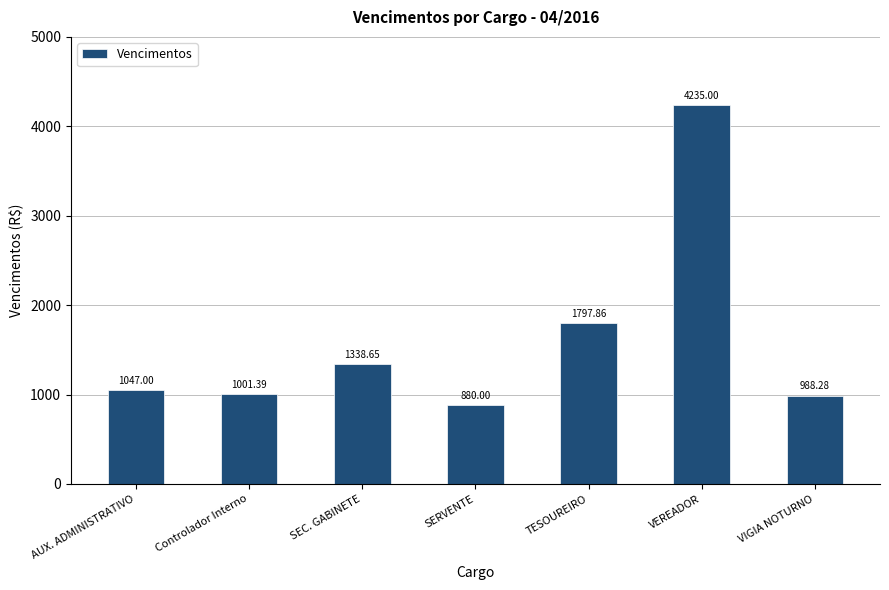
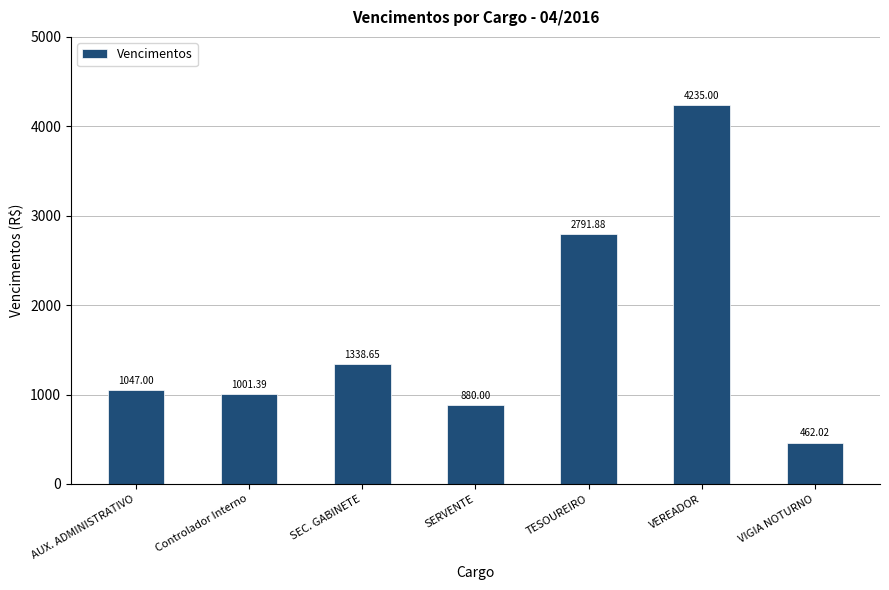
  {
    "AUX. ADMINISTRATIVO": 1047.00,
    "Controlador Interno": 1001.39,
    "SEC. GABINETE": 1338.65,
    "SERVENTE": 880.00,
-   "TESOUREIRO": 1797.86,
+   "TESOUREIRO": 2791.88,
    "VEREADOR": 4235.00,
-   "VIGIA NOTURNO": 988.28
+   "VIGIA NOTURNO": 462.02
  }
